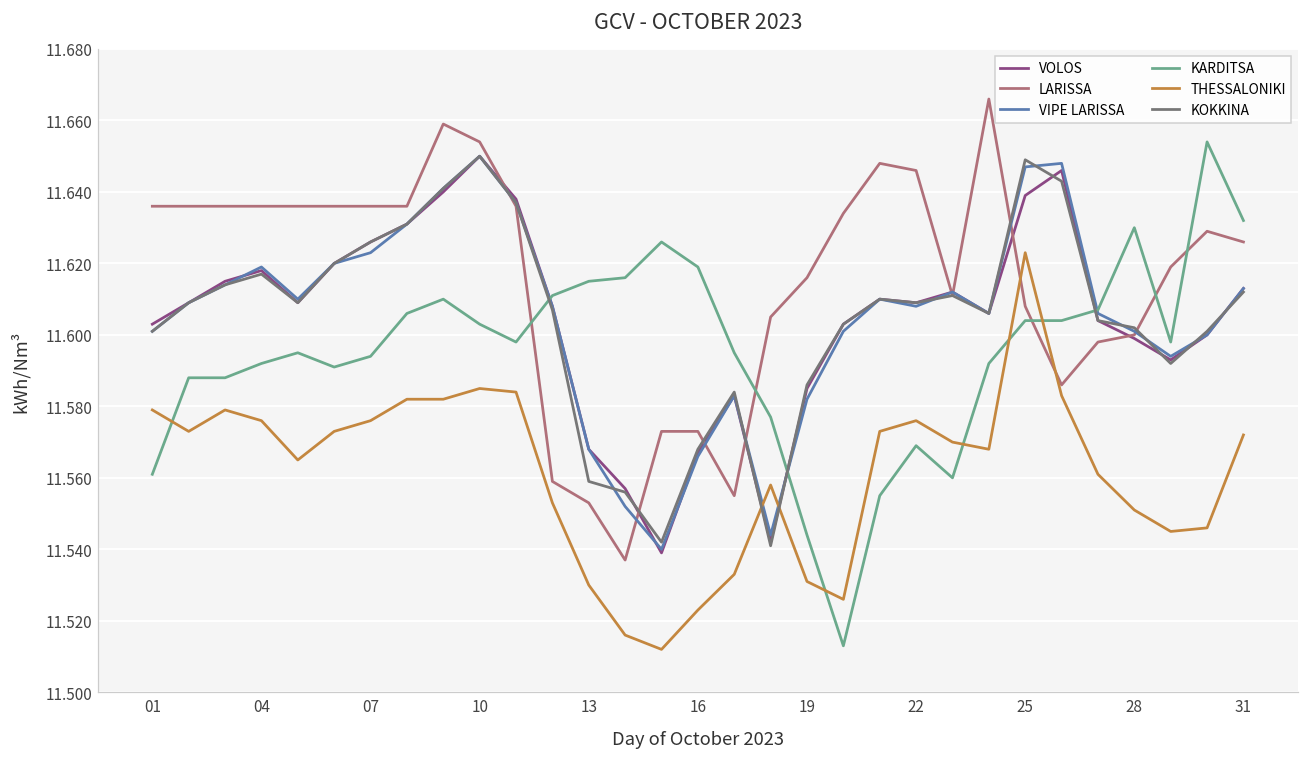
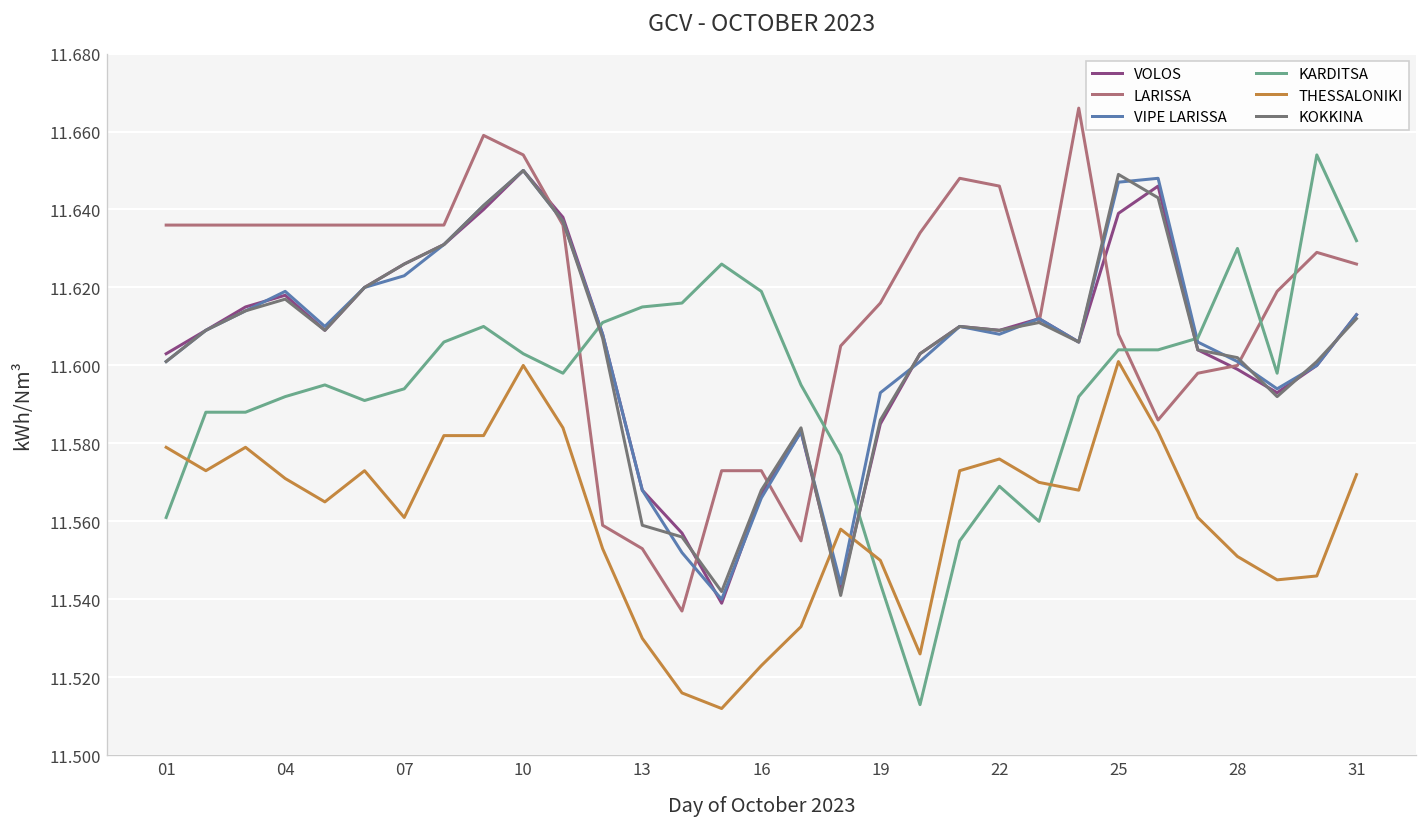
  {
    "VIPE LARISSA": {
      "04": 11.619,
      "07": 11.623,
      "16": 11.566,
-     "19": 11.582,
+     "19": 11.593,
      "22": 11.608,
      "25": 11.647,
      "28": 11.601
    },
    "THESSALONIKI": {
      "01": 11.579,
-     "04": 11.576,
-     "07": 11.576,
-     "10": 11.585,
+     "04": 11.571,
+     "07": 11.561,
+     "10": 11.600,
      "13": 11.530,
      "16": 11.523,
-     "19": 11.531,
+     "19": 11.550,
      "22": 11.576,
-     "25": 11.623,
+     "25": 11.601,
      "28": 11.551,
      "31": 11.572
    }
  }
